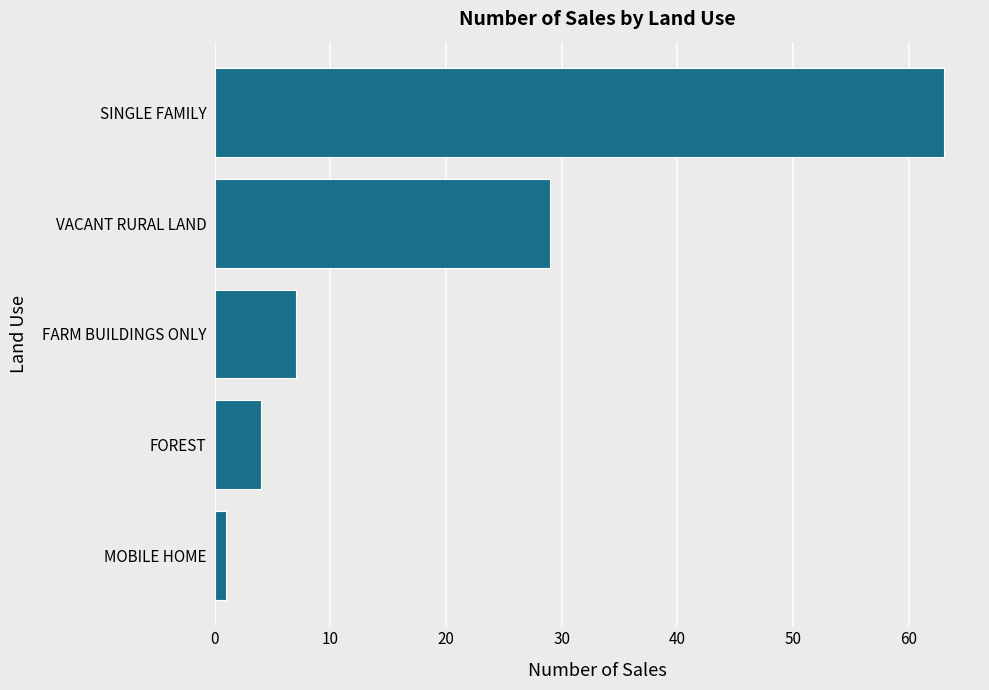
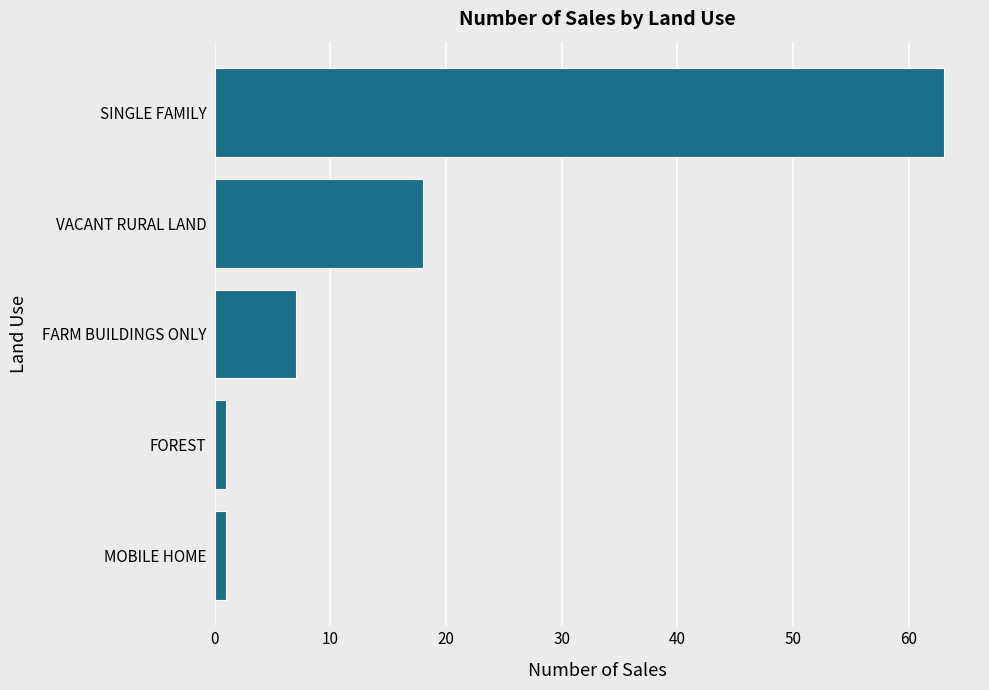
  {
    "SINGLE FAMILY": 63,
-   "VACANT RURAL LAND": 29,
+   "VACANT RURAL LAND": 18,
    "FARM BUILDINGS ONLY": 7,
-   "FOREST": 4,
+   "FOREST": 1,
    "MOBILE HOME": 1
  }
